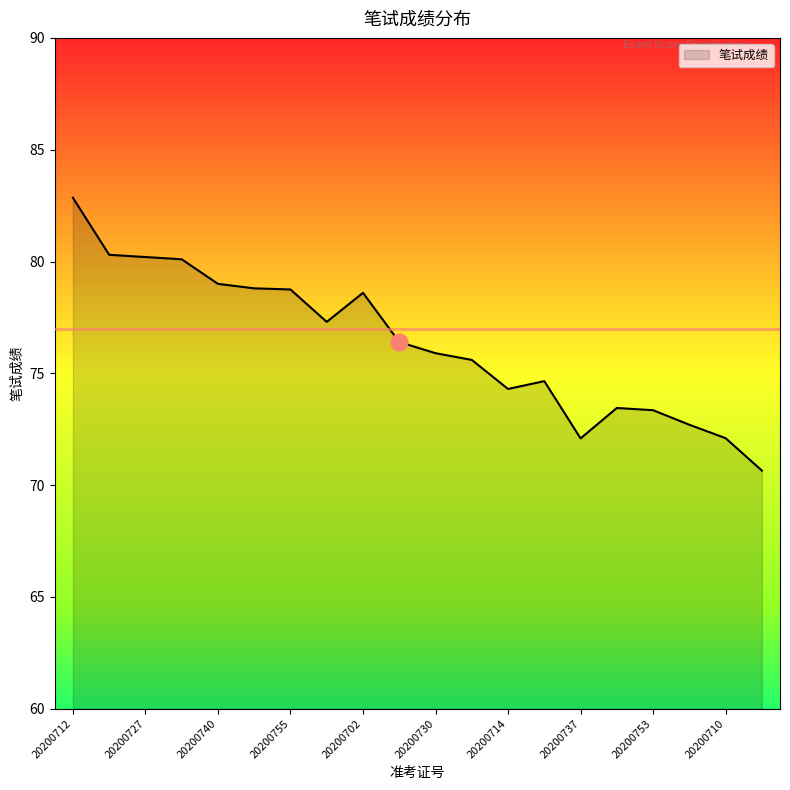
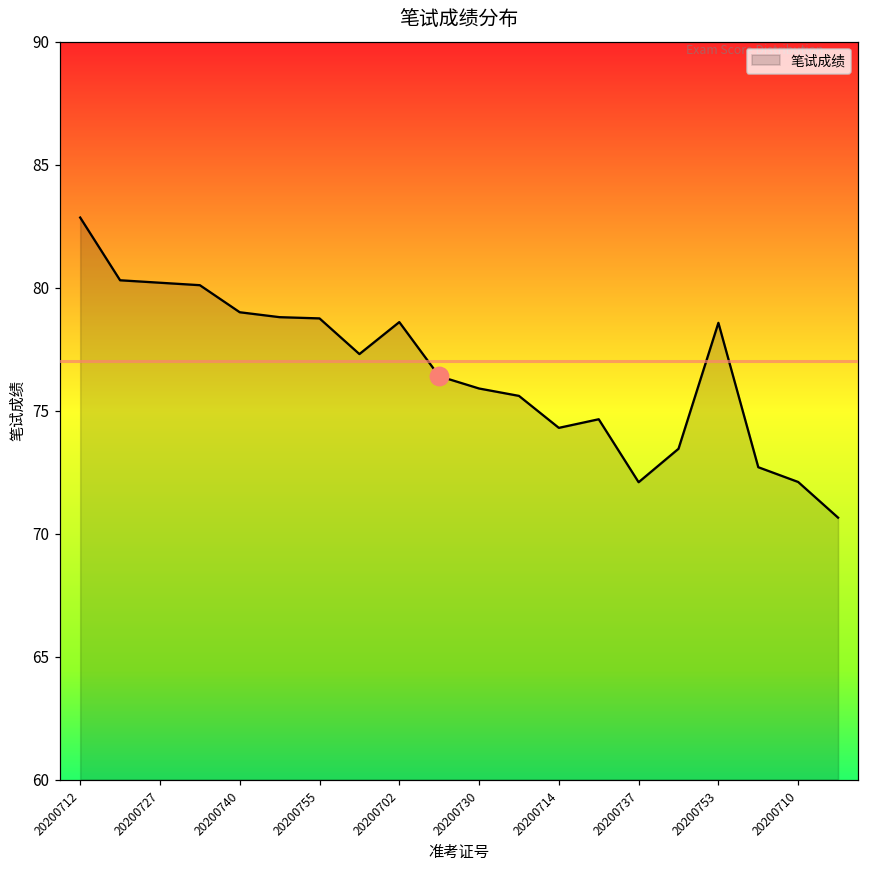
  {
    "笔试成绩": {
      "20200712": 82.9,
      "20200727": 80.2,
      "20200740": 79.0,
      "20200755": 78.8,
      "20200702": 78.6,
      "20200730": 75.9,
      "20200714": 74.3,
      "20200737": 72.1,
-     "20200753": 73.4,
+     "20200753": 78.6,
      "20200710": 72.1
    }
  }
